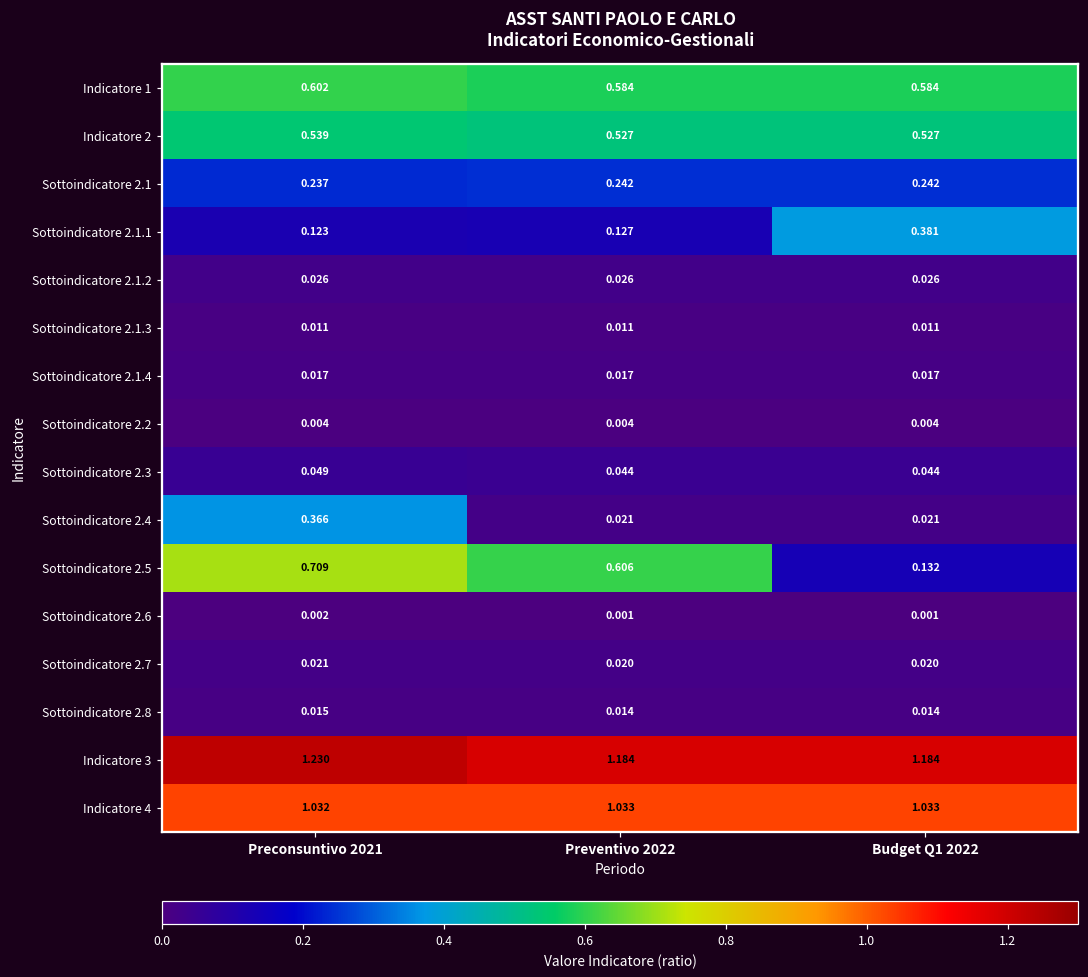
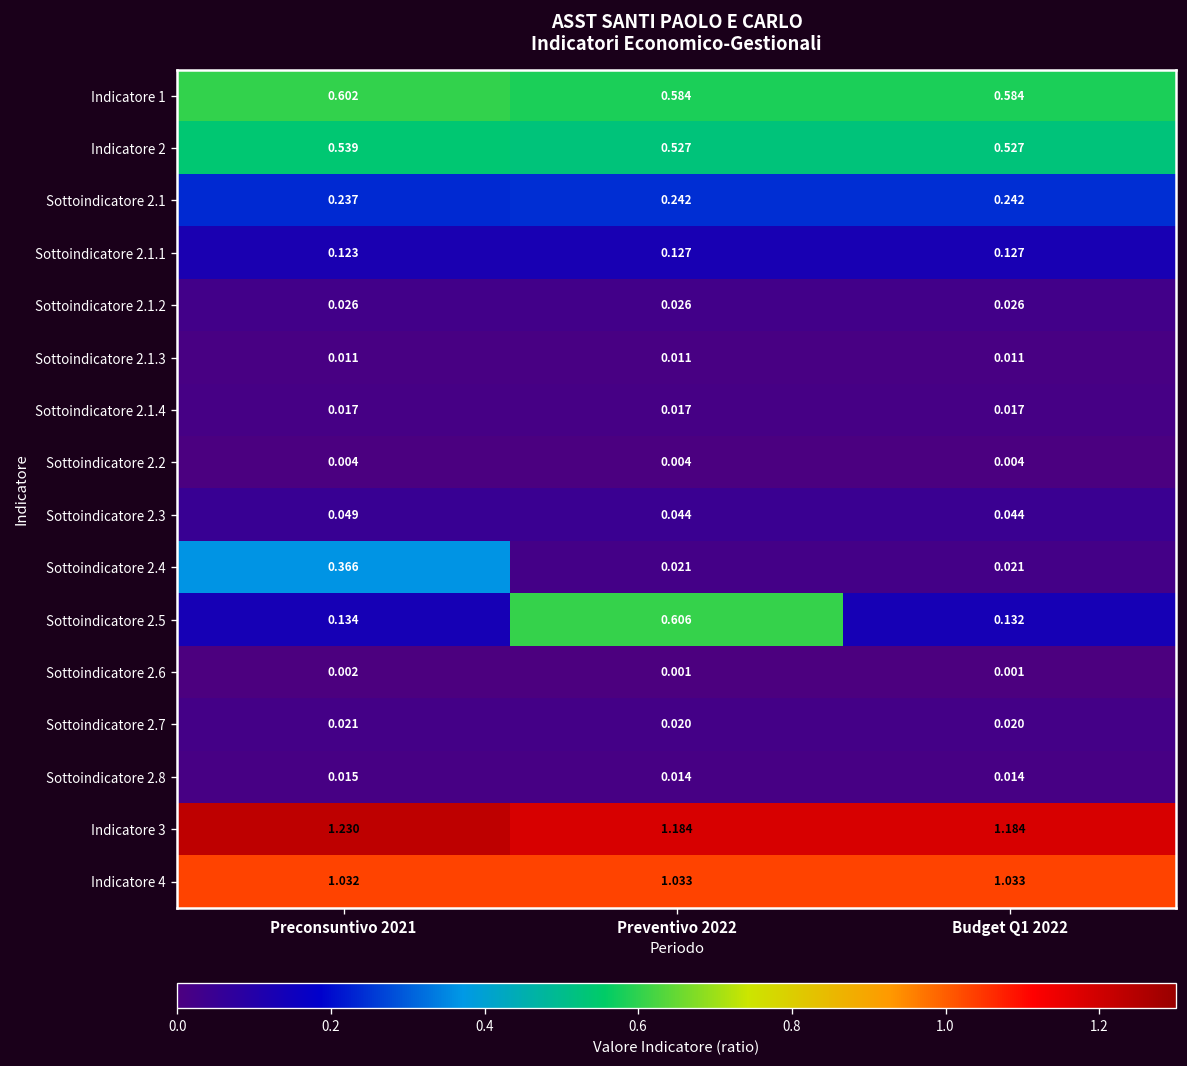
  {
    "Indicatore 1": {
      "Preconsuntivo 2021": 0.602,
      "Preventivo 2022": 0.584,
      "Budget Q1 2022": 0.584
    },
    "Indicatore 2": {
      "Preconsuntivo 2021": 0.539,
      "Preventivo 2022": 0.527,
      "Budget Q1 2022": 0.527
    },
    "Sottoindicatore 2.1": {
      "Preconsuntivo 2021": 0.237,
      "Preventivo 2022": 0.242,
      "Budget Q1 2022": 0.242
    },
    "Sottoindicatore 2.1.1": {
      "Preconsuntivo 2021": 0.123,
      "Preventivo 2022": 0.127,
-     "Budget Q1 2022": 0.381
+     "Budget Q1 2022": 0.127
    },
    "Sottoindicatore 2.1.2": {
      "Preconsuntivo 2021": 0.026,
      "Preventivo 2022": 0.026,
      "Budget Q1 2022": 0.026
    },
    "Sottoindicatore 2.1.3": {
      "Preconsuntivo 2021": 0.011,
      "Preventivo 2022": 0.011,
      "Budget Q1 2022": 0.011
    },
    "Sottoindicatore 2.1.4": {
      "Preconsuntivo 2021": 0.017,
      "Preventivo 2022": 0.017,
      "Budget Q1 2022": 0.017
    },
    "Sottoindicatore 2.2": {
      "Preconsuntivo 2021": 0.004,
      "Preventivo 2022": 0.004,
      "Budget Q1 2022": 0.004
    },
    "Sottoindicatore 2.3": {
      "Preconsuntivo 2021": 0.049,
      "Preventivo 2022": 0.044,
      "Budget Q1 2022": 0.044
    },
    "Sottoindicatore 2.4": {
      "Preconsuntivo 2021": 0.366,
      "Preventivo 2022": 0.021,
      "Budget Q1 2022": 0.021
    },
    "Sottoindicatore 2.5": {
-     "Preconsuntivo 2021": 0.709,
+     "Preconsuntivo 2021": 0.134,
      "Preventivo 2022": 0.606,
      "Budget Q1 2022": 0.132
    },
    "Sottoindicatore 2.6": {
      "Preconsuntivo 2021": 0.002,
      "Preventivo 2022": 0.001,
      "Budget Q1 2022": 0.001
    },
    "Sottoindicatore 2.7": {
      "Preconsuntivo 2021": 0.021,
      "Preventivo 2022": 0.020,
      "Budget Q1 2022": 0.020
    },
    "Sottoindicatore 2.8": {
      "Preconsuntivo 2021": 0.015,
      "Preventivo 2022": 0.014,
      "Budget Q1 2022": 0.014
    },
    "Indicatore 3": {
      "Preconsuntivo 2021": 1.230,
      "Preventivo 2022": 1.184,
      "Budget Q1 2022": 1.184
    },
    "Indicatore 4": {
      "Preconsuntivo 2021": 1.032,
      "Preventivo 2022": 1.033,
      "Budget Q1 2022": 1.033
    }
  }
